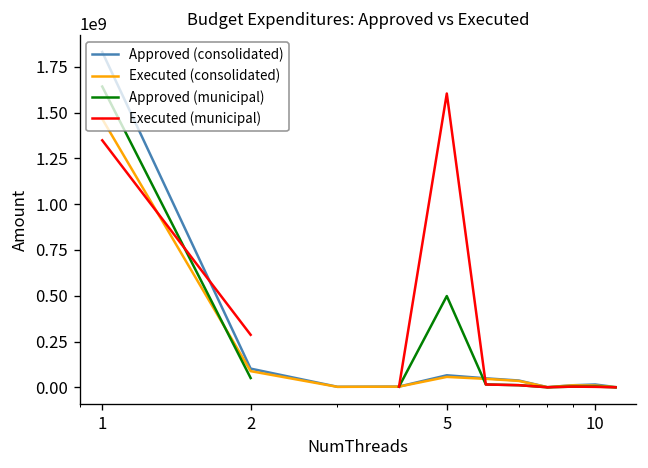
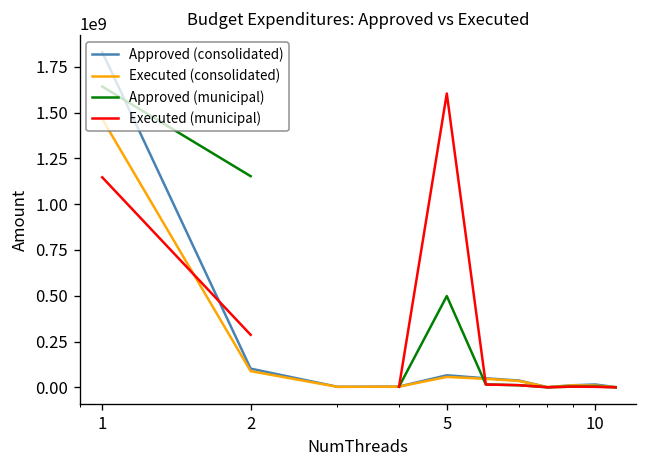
  {
    "Approved (municipal)": {
-     "2": 50000000,
+     "2": 1150000000,
      "5": 500000000
    },
    "Executed (municipal)": {
-     "1": 1350000000,
+     "1": 1150000000,
      "2": 290000000,
      "5": 1600000000
    }
  }
